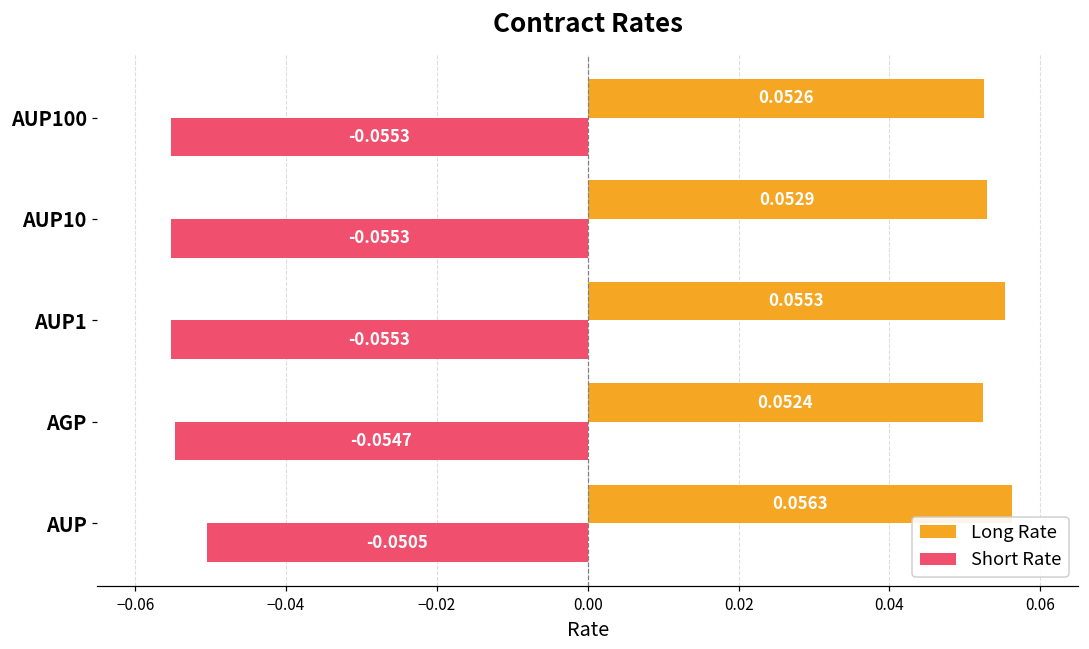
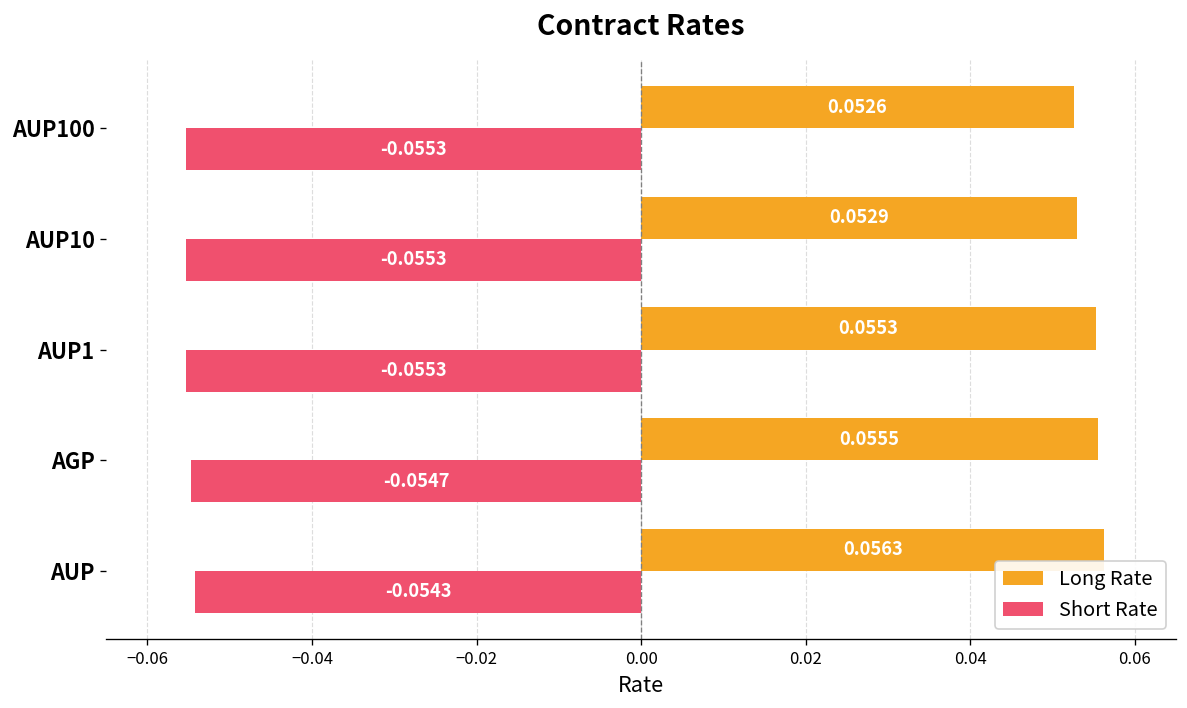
  {
    "Long Rate": {
      "AUP100": 0.0526,
      "AUP10": 0.0529,
      "AUP1": 0.0553,
-     "AGP": 0.0524,
+     "AGP": 0.0555,
      "AUP": 0.0563
    },
    "Short Rate": {
      "AUP100": -0.0553,
      "AUP10": -0.0553,
      "AUP1": -0.0553,
      "AGP": -0.0547,
-     "AUP": -0.0505
+     "AUP": -0.0543
    }
  }
